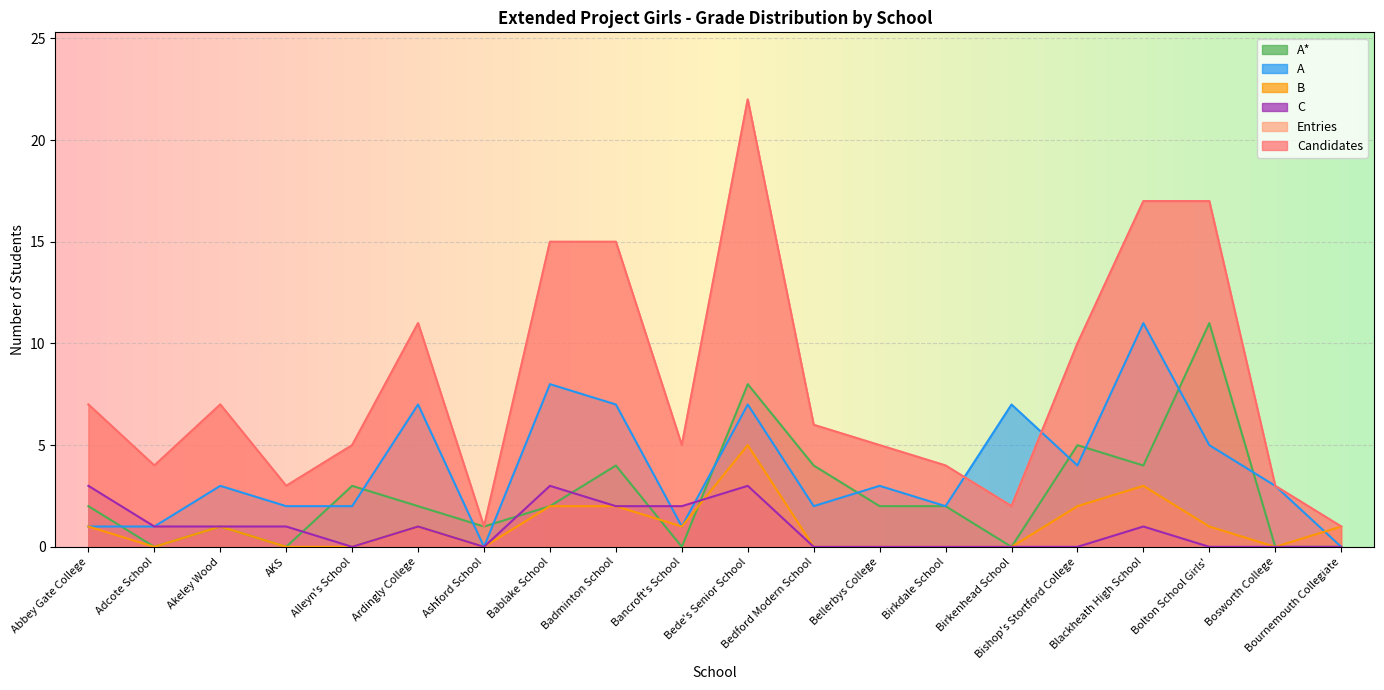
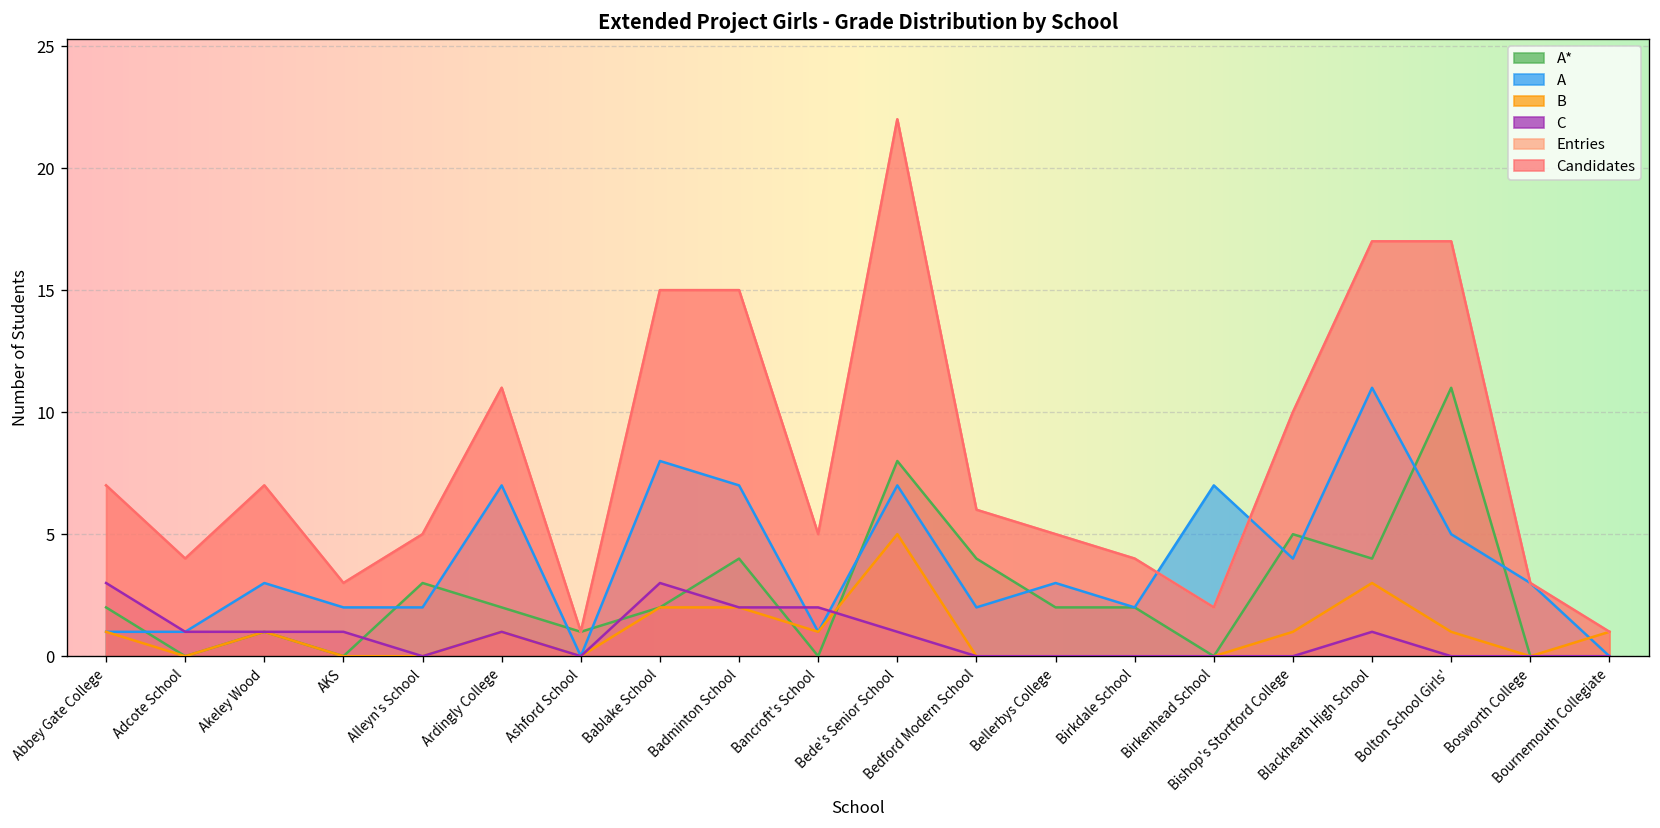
  {
    "A*": {
      "Abbey Gate College": 2,
      "Alleyn's School": 3,
      "Ardingly College": 2,
      "Badminton School": 4,
      "Bancroft's School": 0,
      "Bede's Senior School": 8,
      "Bedford Modern School": 4,
      "Bellerbys College": 2,
      "Bishop's Stortford College": 5,
      "Blackheath High School": 4,
      "Bolton School Girls'": 11
    },
    "A": {
      "Akeley Wood": 3,
      "AKS": 2,
      "Alleyn's School": 2,
      "Ardingly College": 7,
      "Bablake School": 8,
      "Badminton School": 7,
      "Bede's Senior School": 7,
      "Bedford Modern School": 2,
      "Bellerbys College": 3,
      "Birkenhead School": 7,
      "Bishop's Stortford College": 4,
      "Blackheath High School": 11,
      "Bolton School Girls'": 5
    },
    "B": {
      "Bede's Senior School": 5,
-     "Bishop's Stortford College": 2,
+     "Bishop's Stortford College": 1,
      "Blackheath High School": 3,
      "Bolton School Girls'": 1
    },
    "C": {
      "Abbey Gate College": 3,
      "AKS": 1,
      "Bablake School": 3,
      "Bancroft's School": 2,
-     "Bede's Senior School": 3,
+     "Bede's Senior School": 1,
      "Bishop's Stortford College": 0,
      "Blackheath High School": 1,
      "Bolton School Girls'": 0
    },
    "Candidates": {
      "Abbey Gate College": 7,
      "Adcote School": 4,
      "Akeley Wood": 7,
      "AKS": 3,
      "Alleyn's School": 5,
      "Ardingly College": 11,
      "Bablake School": 15,
      "Badminton School": 15,
      "Bancroft's School": 5,
      "Bede's Senior School": 22,
      "Bedford Modern School": 6,
      "Bellerbys College": 5,
      "Birkdale School": 4,
      "Birkenhead School": 2,
      "Bishop's Stortford College": 10,
      "Blackheath High School": 17,
      "Bolton School Girls'": 17
    }
  }
